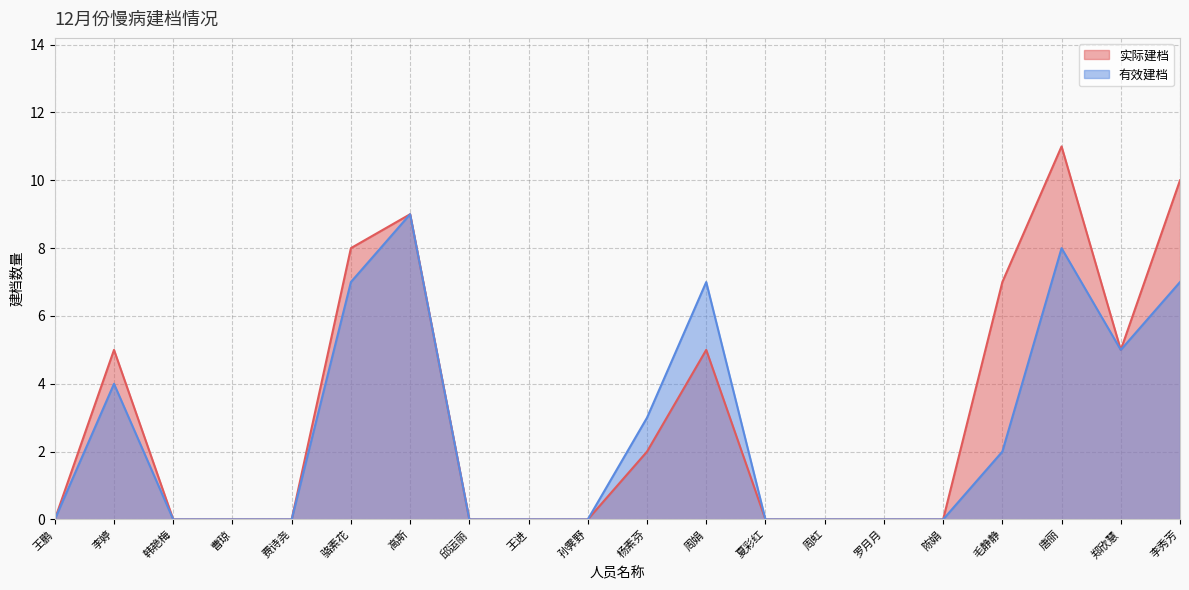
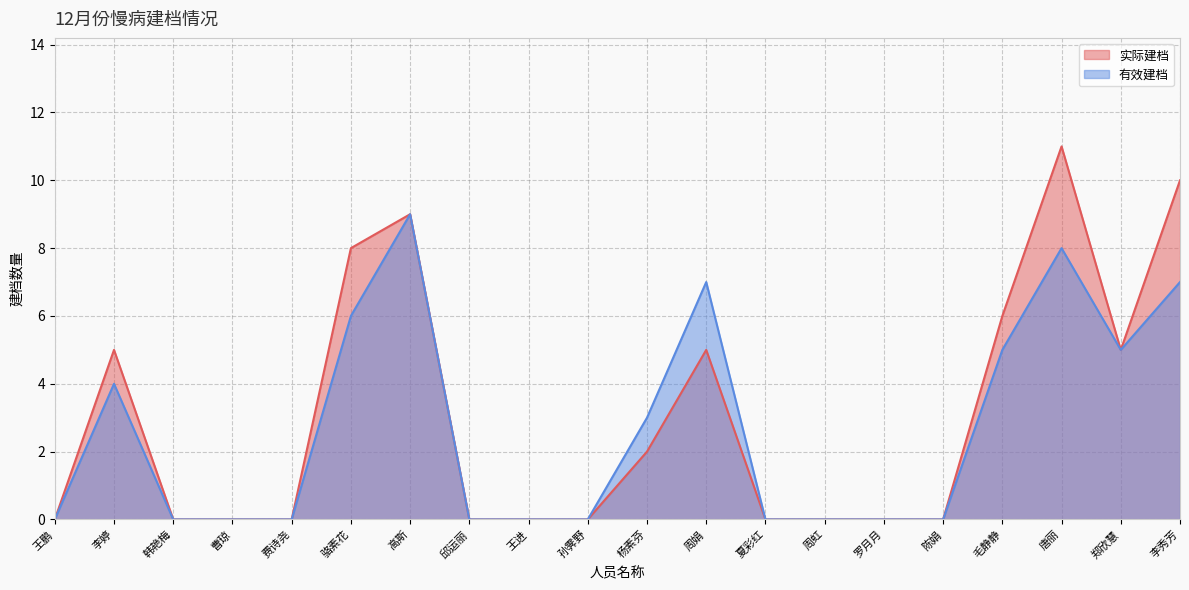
  {
    "实际建档": {
      "李婷": 5,
      "骆素花": 8,
      "杨素芬": 2,
      "周娟": 5,
-     "毛静静": 7,
+     "毛静静": 6,
      "唐丽": 11,
      "李秀芳": 10
    },
    "有效建档": {
      "李婷": 4,
-     "骆素花": 7,
+     "骆素花": 6,
      "杨素芬": 3,
      "周娟": 7,
-     "毛静静": 2,
+     "毛静静": 5,
      "唐丽": 8,
      "李秀芳": 7
    }
  }
